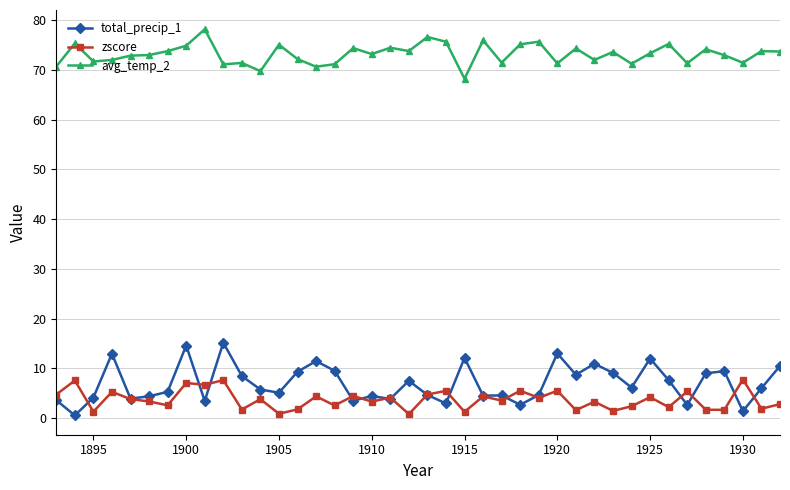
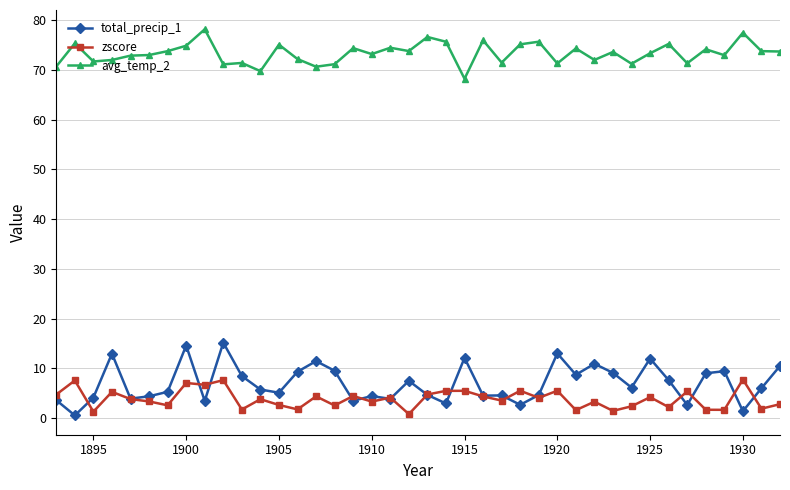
  {
    "total_precip_1": {
      "1895": 4,
      "1900": 15,
      "1905": 5,
      "1910": 4,
      "1915": 12,
      "1920": 13,
      "1925": 12,
      "1930": 1
    },
    "zscore": {
      "1895": 1,
      "1900": 7,
-     "1905": 1,
+     "1905": 3,
      "1910": 3,
-     "1915": 1,
+     "1915": 6,
      "1920": 6,
      "1925": 4,
      "1930": 8
    },
    "avg_temp_2": {
      "1895": 72,
      "1900": 75,
      "1905": 75,
      "1910": 73,
      "1915": 68,
      "1920": 71,
      "1925": 73,
-     "1930": 71
+     "1930": 77
    }
  }
